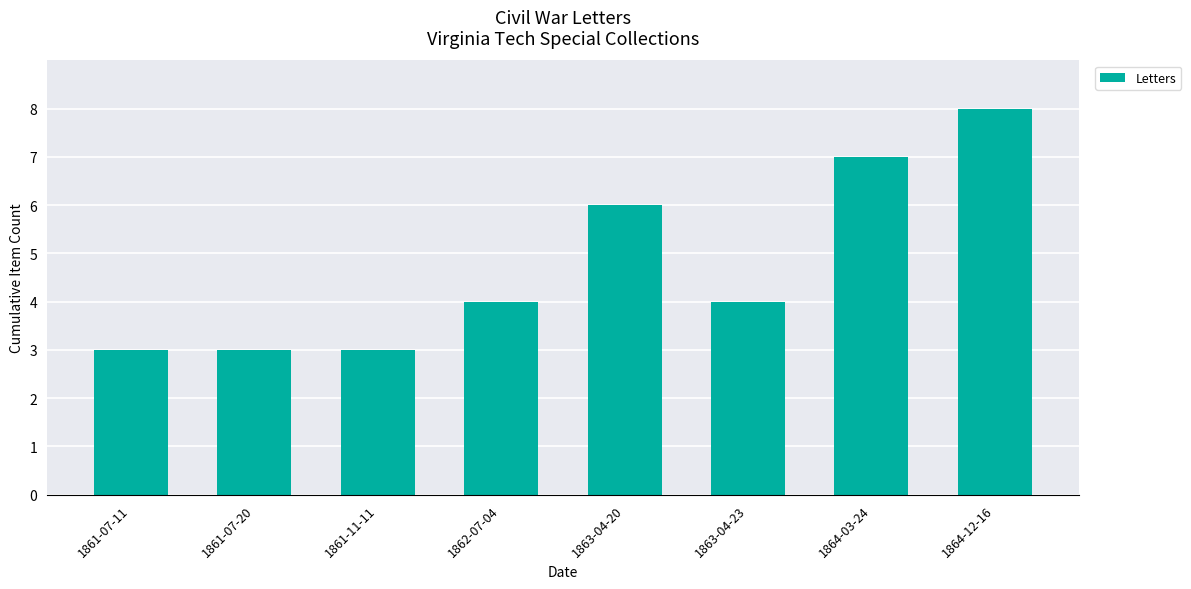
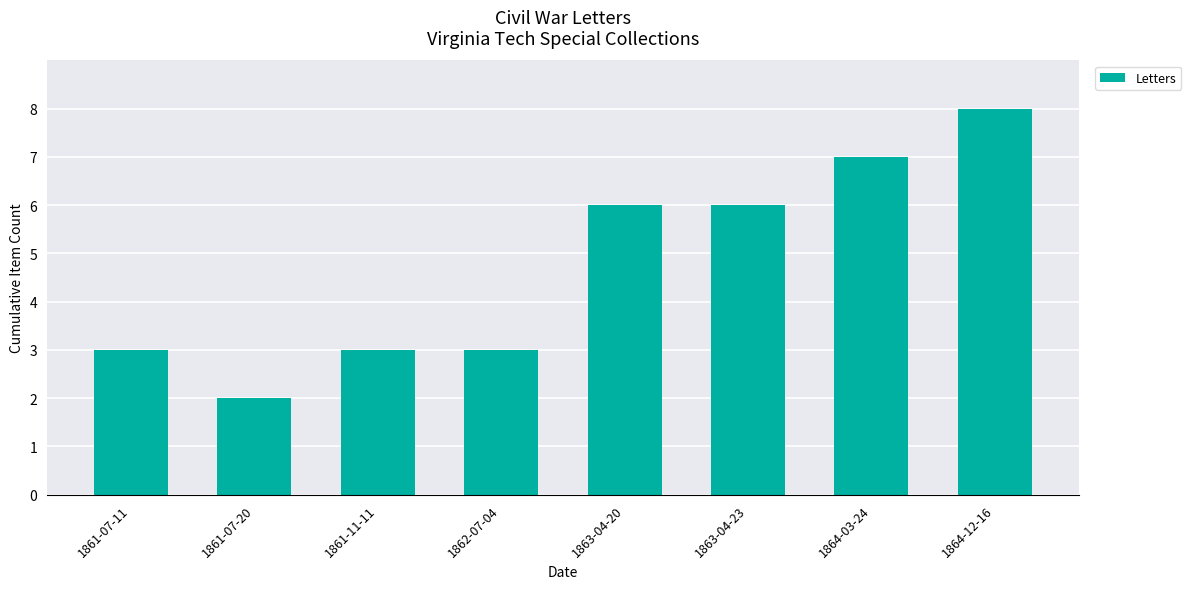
  {
    "1861-07-11": 3,
-   "1861-07-20": 3,
+   "1861-07-20": 2,
    "1861-11-11": 3,
-   "1862-07-04": 4,
+   "1862-07-04": 3,
    "1863-04-20": 6,
-   "1863-04-23": 4,
+   "1863-04-23": 6,
    "1864-03-24": 7,
    "1864-12-16": 8
  }
